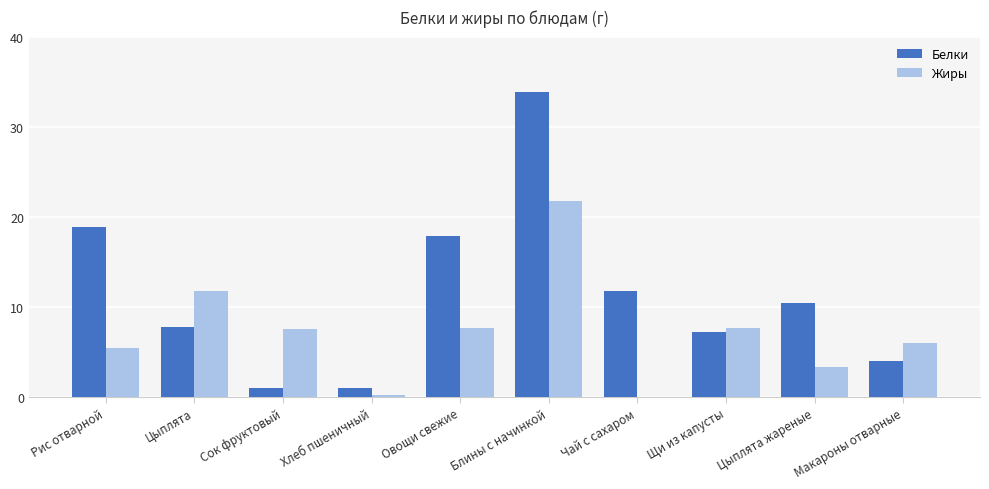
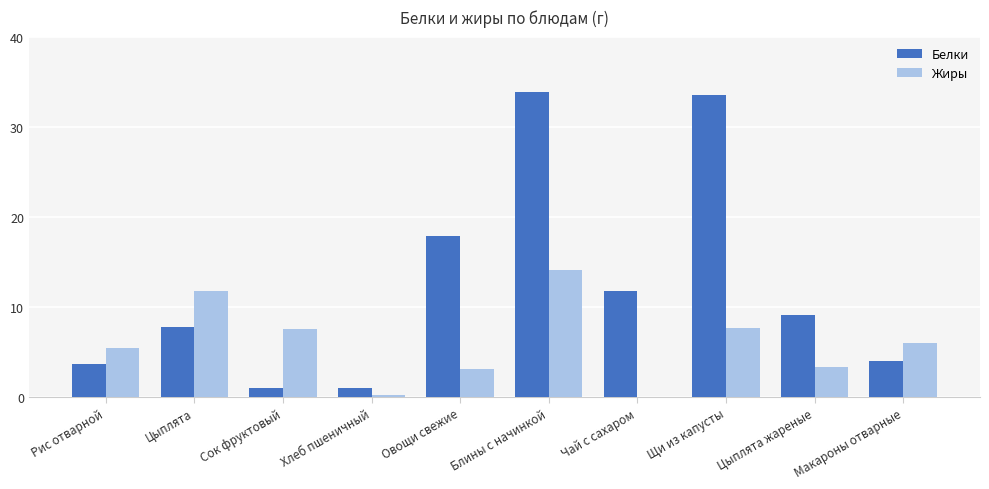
  {
    "Белки": {
-     "Рис отварной": 19,
+     "Рис отварной": 4,
      "Цыплята": 8,
      "Сок фруктовый": 1,
      "Хлеб пшеничный": 1,
      "Овощи свежие": 18,
      "Блины с начинкой": 34,
      "Чай с сахаром": 12,
-     "Щи из капусты": 7,
-     "Цыплята жареные": 10,
+     "Щи из капусты": 34,
+     "Цыплята жареные": 9,
      "Макароны отварные": 4
    },
    "Жиры": {
      "Рис отварной": 5,
      "Цыплята": 12,
      "Сок фруктовый": 8,
-     "Овощи свежие": 8,
-     "Блины с начинкой": 22,
+     "Овощи свежие": 3,
+     "Блины с начинкой": 14,
      "Чай с сахаром": 0,
      "Щи из капусты": 8,
      "Цыплята жареные": 3,
      "Макароны отварные": 6
    }
  }
